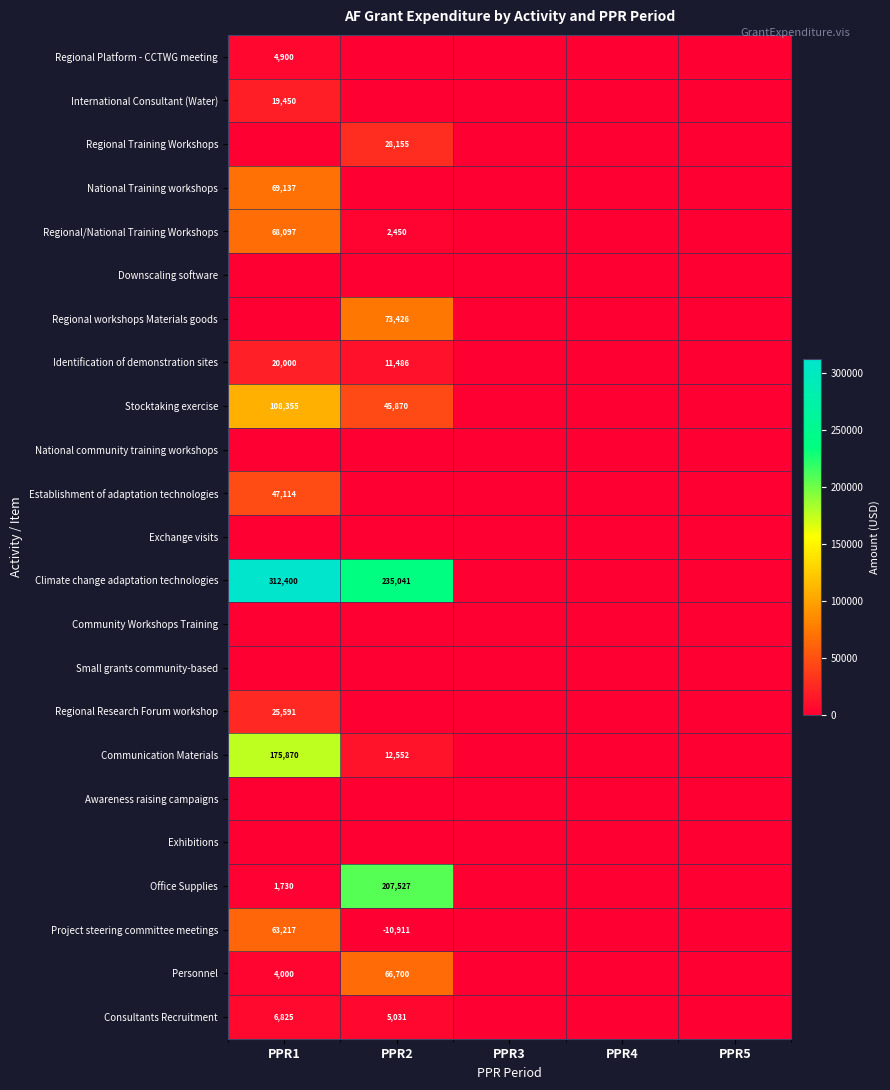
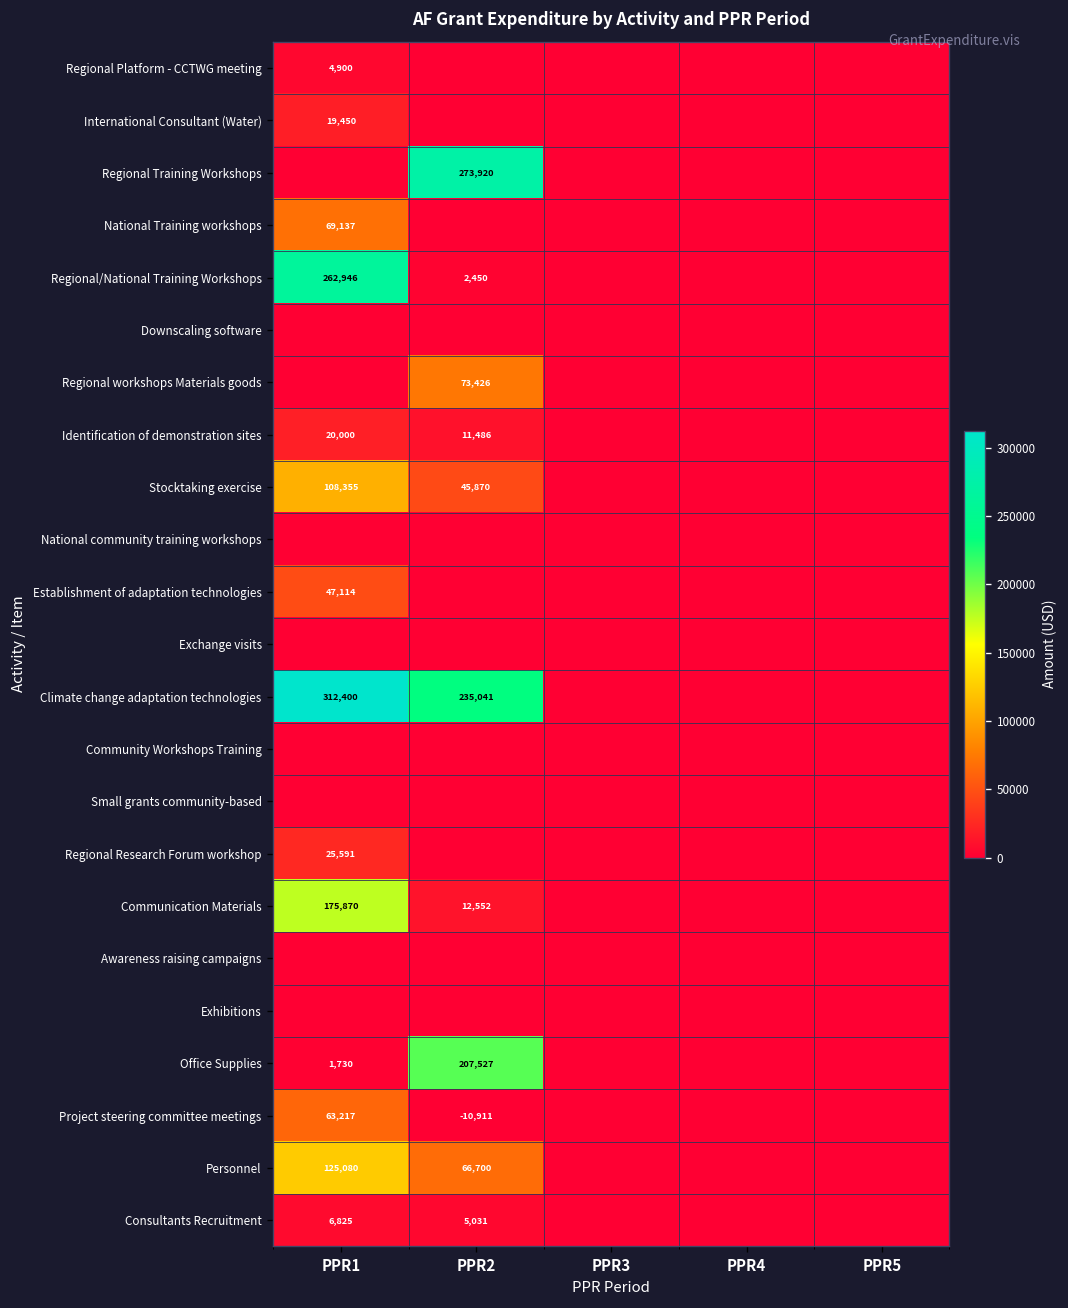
  {
    "Regional Platform - CCTWG meeting": {
      "PPR1": "4,900"
    },
    "International Consultant (Water)": {
      "PPR1": "19,450"
    },
    "Regional Training Workshops": {
-     "PPR2": "28,155"
+     "PPR2": "273,920"
    },
    "National Training workshops": {
      "PPR1": "69,137"
    },
    "Regional/National Training Workshops": {
-     "PPR1": "68,097",
+     "PPR1": "262,946",
      "PPR2": "2,450"
    },
    "Regional workshops Materials goods": {
      "PPR2": "73,426"
    },
    "Identification of demonstration sites": {
      "PPR1": "20,000",
      "PPR2": "11,486"
    },
    "Stocktaking exercise": {
      "PPR1": "108,355",
      "PPR2": "45,870"
    },
    "Establishment of adaptation technologies": {
      "PPR1": "47,114"
    },
    "Climate change adaptation technologies": {
      "PPR1": "312,400",
      "PPR2": "235,041"
    },
    "Regional Research Forum workshop": {
      "PPR1": "25,591"
    },
    "Communication Materials": {
      "PPR1": "175,870",
      "PPR2": "12,552"
    },
    "Office Supplies": {
      "PPR1": "1,730",
      "PPR2": "207,527"
    },
    "Project steering committee meetings": {
      "PPR1": "63,217",
      "PPR2": "-10,911"
    },
    "Personnel": {
-     "PPR1": "4,000",
+     "PPR1": "125,080",
      "PPR2": "66,700"
    },
    "Consultants Recruitment": {
      "PPR1": "6,825",
      "PPR2": "5,031"
    }
  }
